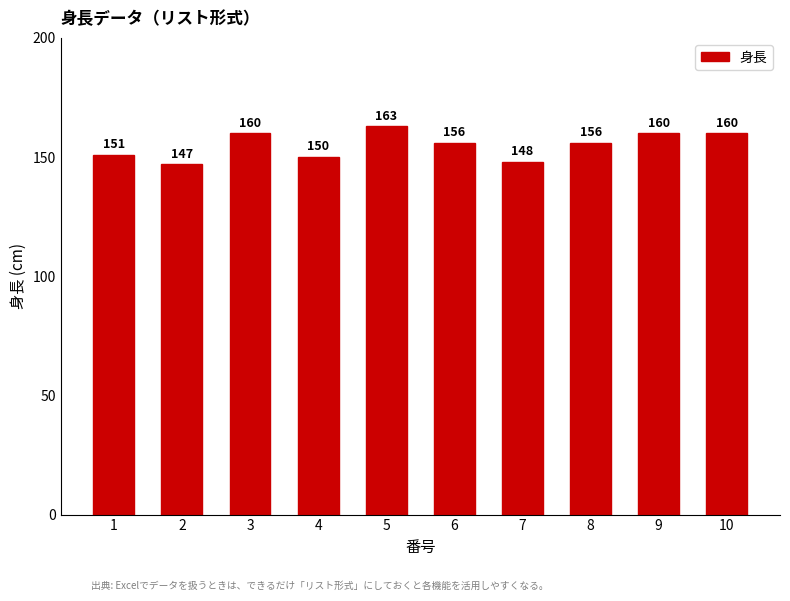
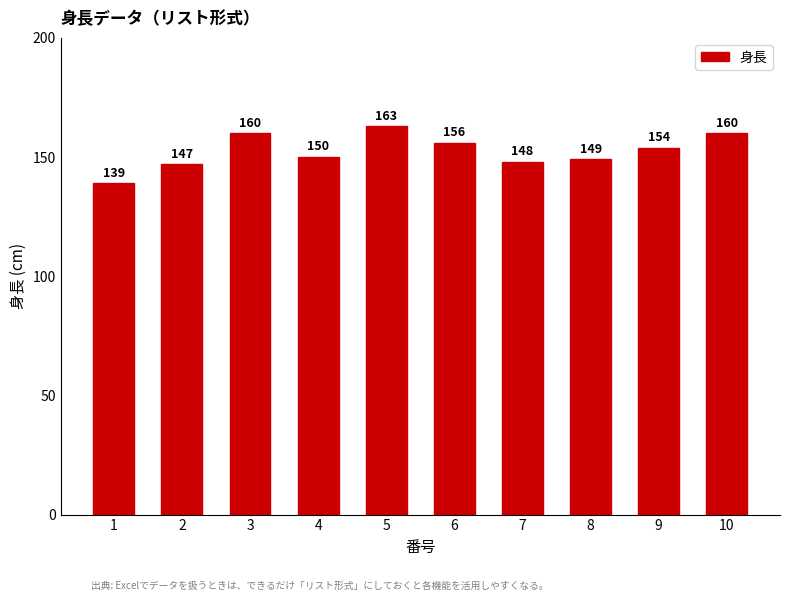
  {
-   "1": 151,
+   "1": 139,
    "2": 147,
    "3": 160,
    "4": 150,
    "5": 163,
    "6": 156,
    "7": 148,
-   "8": 156,
-   "9": 160,
+   "8": 149,
+   "9": 154,
    "10": 160
  }
